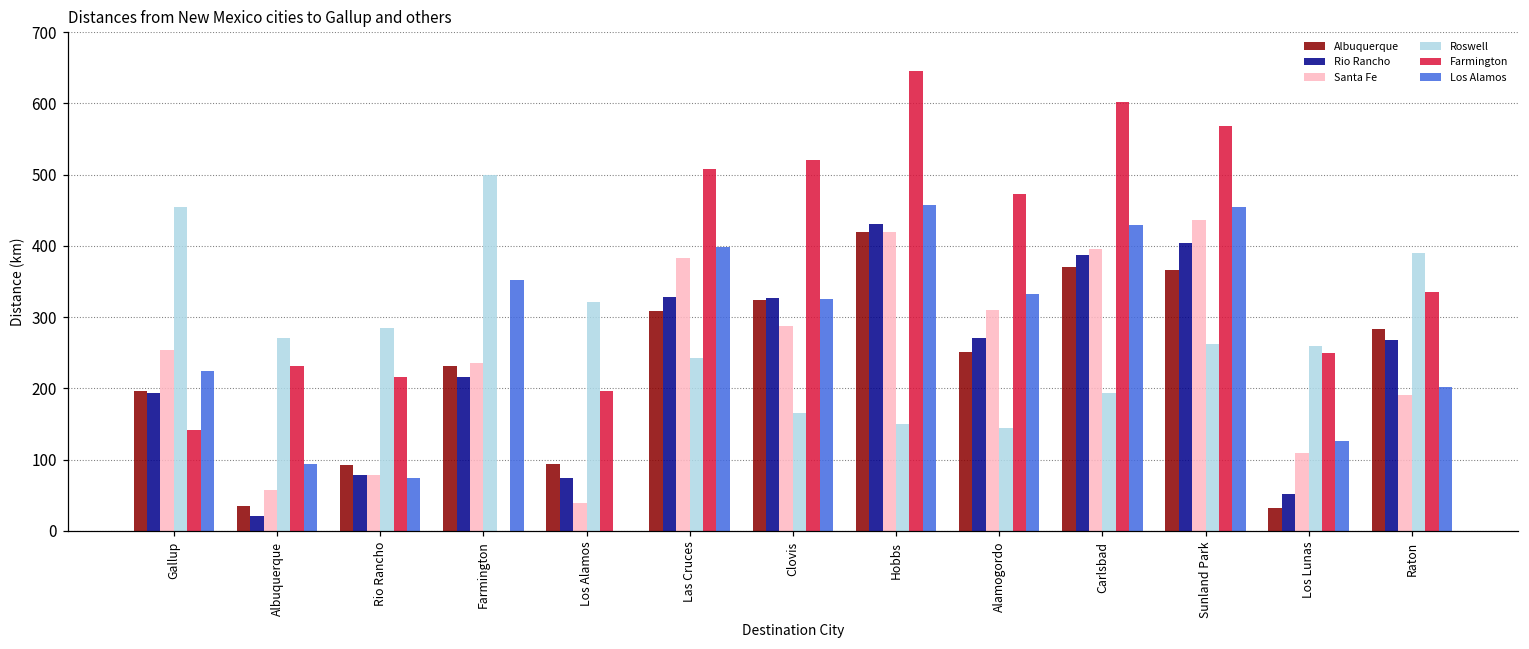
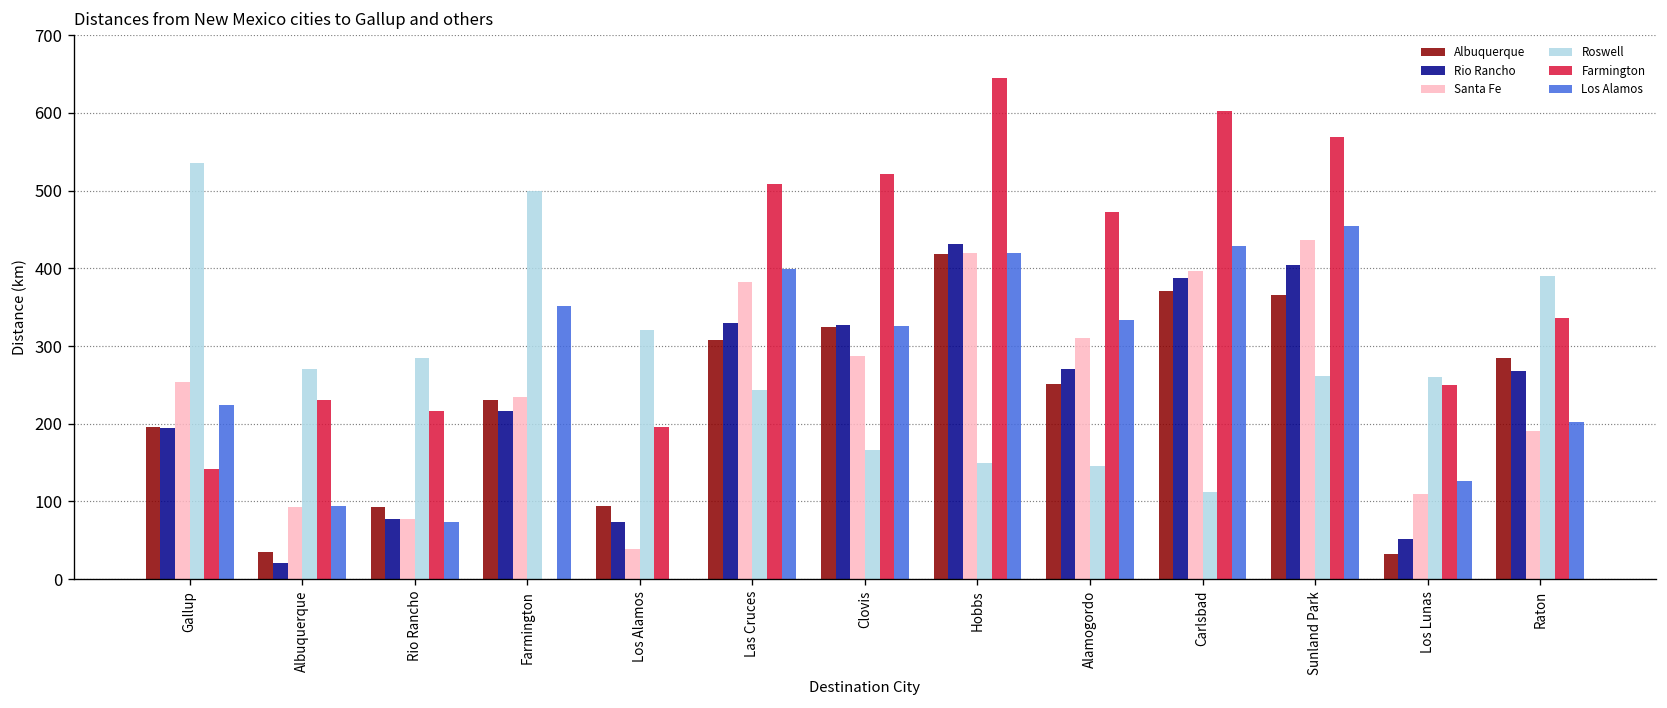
  {
    "Albuquerque": {
      "Gallup": 200,
      "Albuquerque": 40,
      "Rio Rancho": 90,
      "Farmington": 230,
      "Los Alamos": 90,
      "Las Cruces": 310,
      "Clovis": 320,
      "Hobbs": 420,
      "Alamogordo": 250,
      "Carlsbad": 370,
      "Sunland Park": 370,
      "Los Lunas": 30,
      "Raton": 280
    },
    "Rio Rancho": {
      "Gallup": 190,
      "Albuquerque": 20,
      "Rio Rancho": 80,
      "Farmington": 220,
      "Los Alamos": 70,
      "Las Cruces": 330,
      "Clovis": 330,
      "Hobbs": 430,
      "Alamogordo": 270,
      "Carlsbad": 390,
      "Sunland Park": 400,
      "Los Lunas": 50,
      "Raton": 270
    },
    "Santa Fe": {
      "Gallup": 250,
-     "Albuquerque": 60,
+     "Albuquerque": 90,
      "Rio Rancho": 80,
      "Farmington": 240,
      "Los Alamos": 40,
      "Las Cruces": 380,
      "Clovis": 290,
      "Hobbs": 420,
      "Alamogordo": 310,
      "Carlsbad": 400,
      "Sunland Park": 440,
      "Los Lunas": 110,
      "Raton": 190
    },
    "Roswell": {
-     "Gallup": 450,
+     "Gallup": 540,
      "Albuquerque": 270,
      "Rio Rancho": 290,
      "Farmington": 500,
      "Los Alamos": 320,
      "Las Cruces": 240,
      "Clovis": 170,
      "Hobbs": 150,
      "Alamogordo": 150,
-     "Carlsbad": 190,
+     "Carlsbad": 110,
      "Sunland Park": 260,
      "Los Lunas": 260,
      "Raton": 390
    },
    "Farmington": {
      "Gallup": 140,
      "Albuquerque": 230,
      "Rio Rancho": 220,
      "Farmington": 0,
      "Los Alamos": 200,
      "Las Cruces": 510,
      "Clovis": 520,
      "Hobbs": 650,
      "Alamogordo": 470,
      "Carlsbad": 600,
      "Sunland Park": 570,
      "Los Lunas": 250,
      "Raton": 340
    },
    "Los Alamos": {
      "Gallup": 220,
      "Albuquerque": 90,
      "Rio Rancho": 70,
      "Farmington": 350,
      "Los Alamos": 0,
      "Las Cruces": 400,
      "Clovis": 330,
-     "Hobbs": 460,
+     "Hobbs": 420,
      "Alamogordo": 330,
      "Carlsbad": 430,
      "Sunland Park": 460,
      "Los Lunas": 130,
      "Raton": 200
    }
  }
